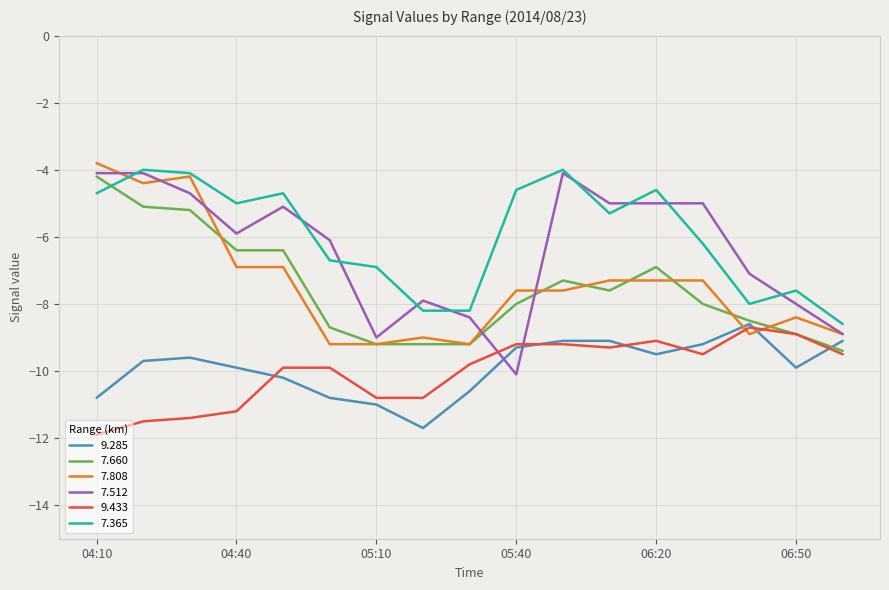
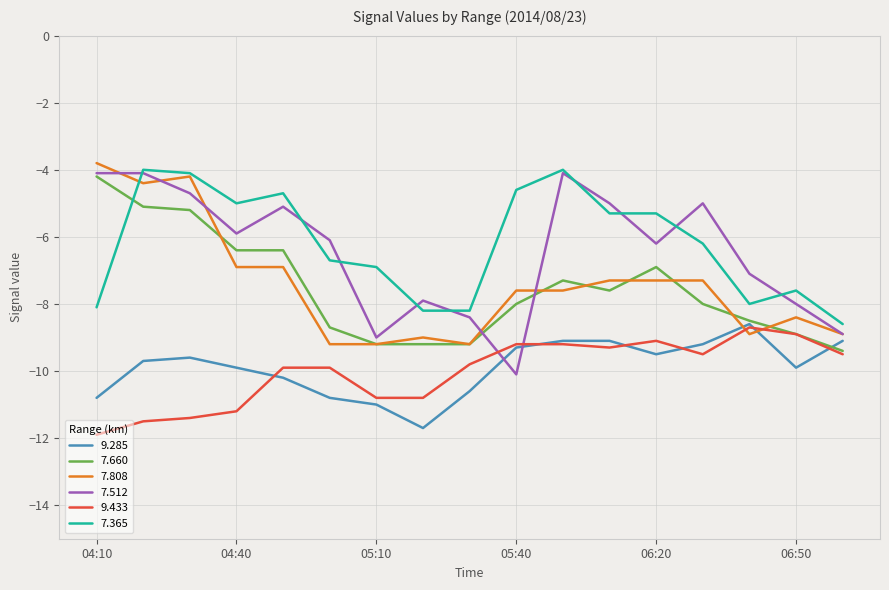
  {
    "9.285": {
      "04:10": -10.8,
      "04:40": -9.9,
      "05:10": -11.0,
      "05:40": -9.3,
      "06:20": -9.5,
      "06:50": -9.9
    },
    "7.660": {
      "04:10": -4.2,
      "04:40": -6.4,
      "05:40": -8.0,
      "06:20": -6.9
    },
    "7.512": {
      "04:10": -4.1,
      "04:40": -5.9,
      "05:10": -9.0,
      "05:40": -10.1,
-     "06:20": -5.0,
+     "06:20": -6.2,
      "06:50": -8.0
    },
    "7.365": {
-     "04:10": -4.7,
+     "04:10": -8.1,
      "04:40": -5.0,
      "05:10": -6.9,
      "05:40": -4.6,
-     "06:20": -4.6,
+     "06:20": -5.3,
      "06:50": -7.6
    }
  }
